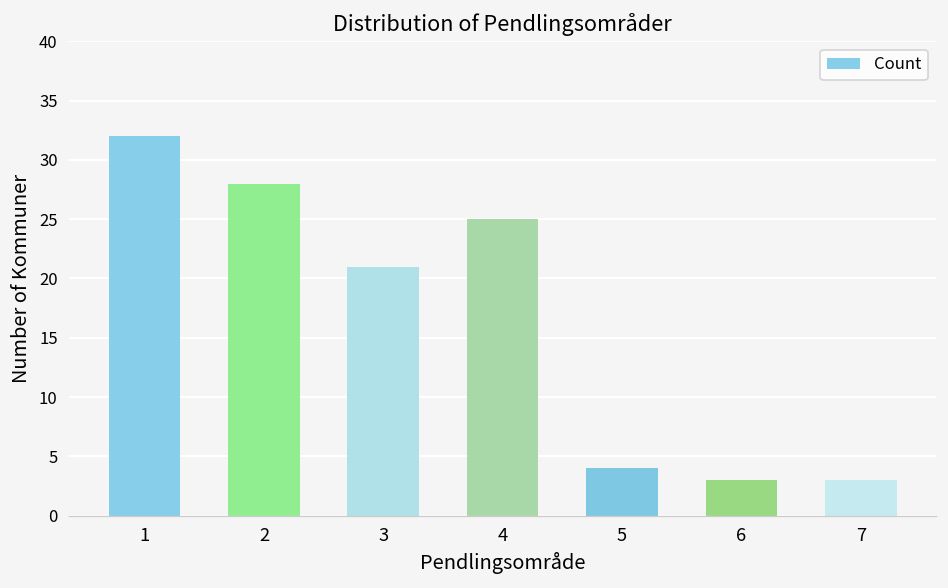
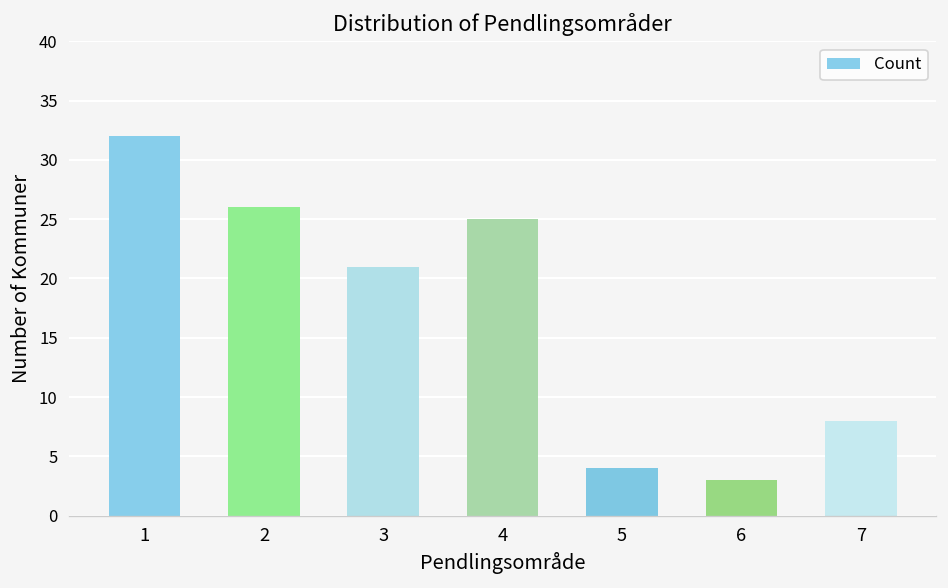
  {
    "1": 32,
-   "2": 28,
+   "2": 26,
    "3": 21,
    "4": 25,
    "5": 4,
    "6": 3,
-   "7": 3
+   "7": 8
  }
